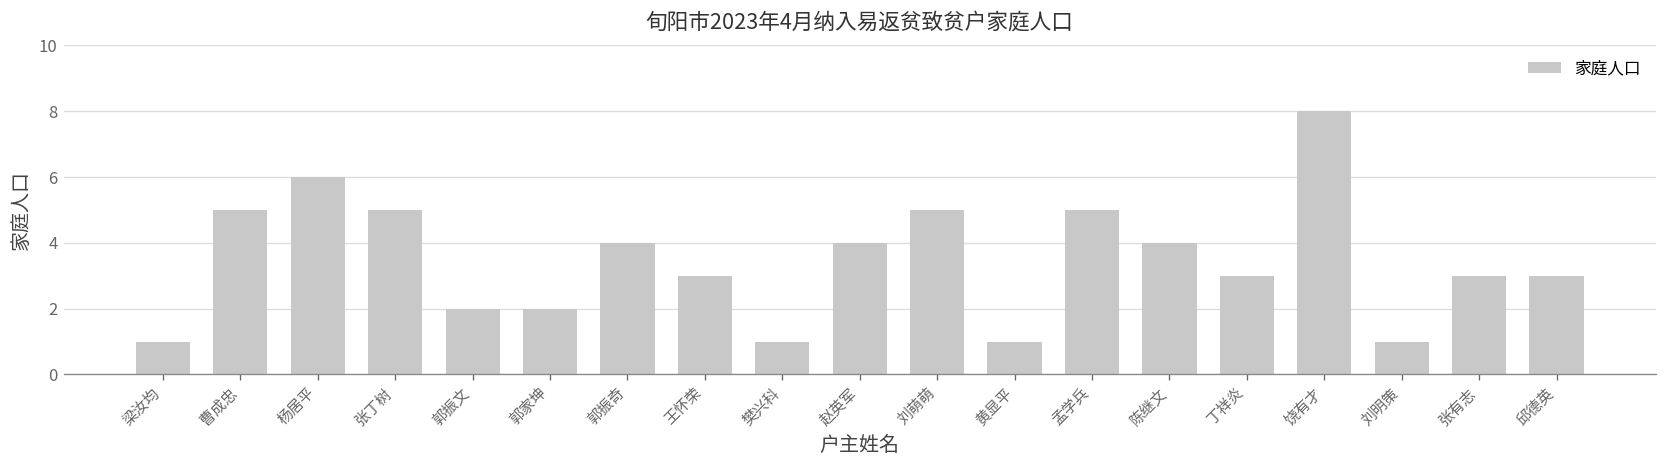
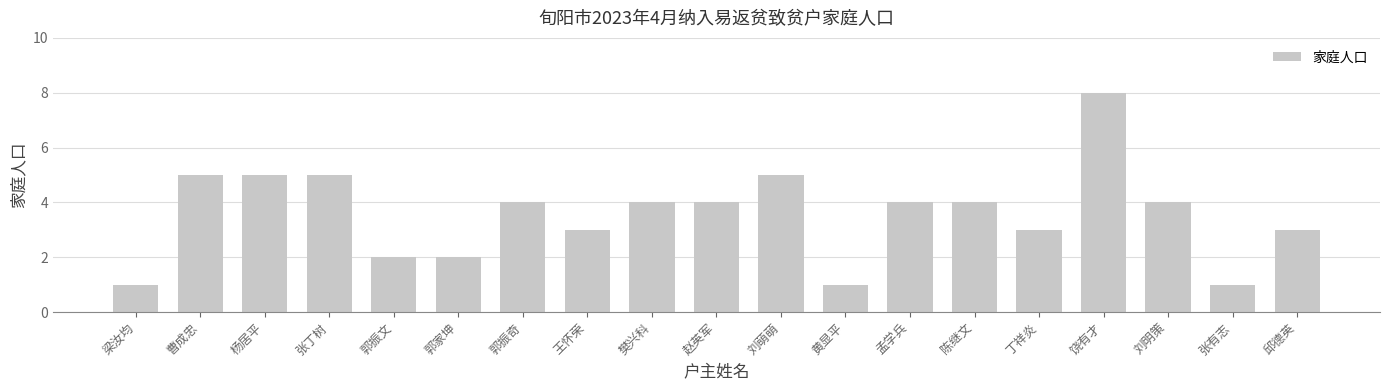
  {
    "梁汝均": 1,
    "曹成忠": 5,
-   "杨居平": 6,
+   "杨居平": 5,
    "张丁树": 5,
    "郭振文": 2,
    "郭家坤": 2,
    "郭振奇": 4,
    "王怀荣": 3,
-   "樊兴科": 1,
+   "樊兴科": 4,
    "赵英军": 4,
    "刘萌萌": 5,
    "黄显平": 1,
-   "孟学兵": 5,
+   "孟学兵": 4,
    "陈继文": 4,
    "丁祥炎": 3,
    "饶有才": 8,
-   "刘明策": 1,
-   "张有志": 3,
+   "刘明策": 4,
+   "张有志": 1,
    "邱德英": 3
  }
